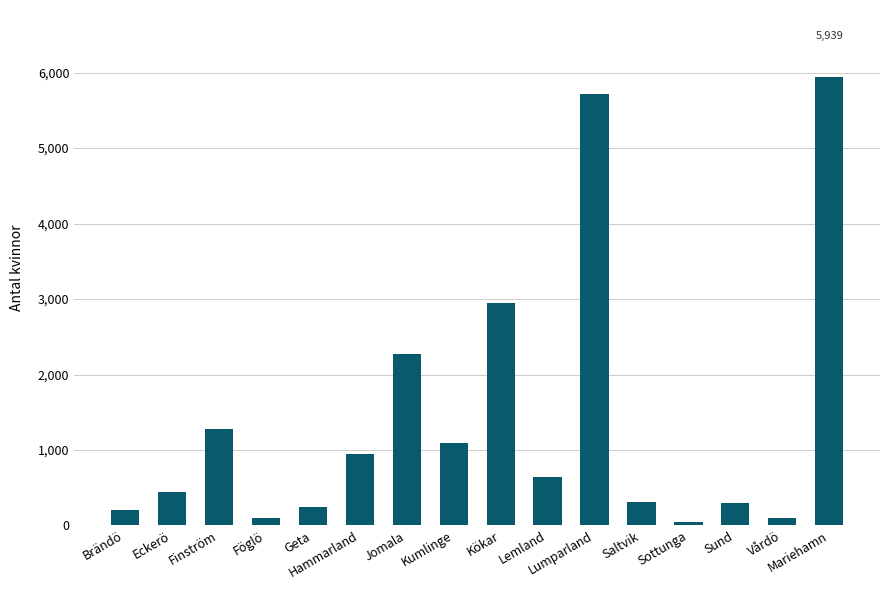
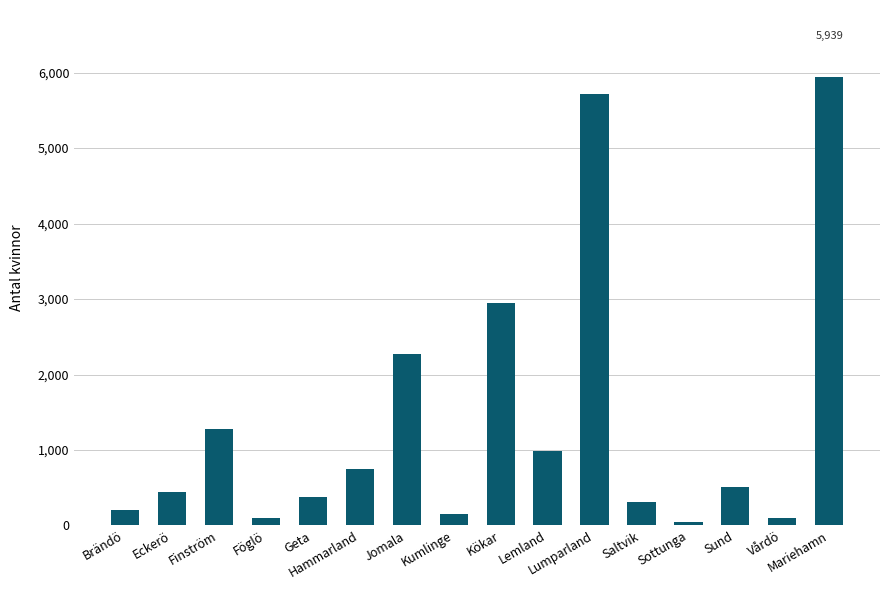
  {
    "Brändö": "200",
    "Eckerö": "400",
    "Finström": "1,300",
    "Föglö": "100",
-   "Geta": "200",
-   "Hammarland": "1,000",
+   "Geta": "400",
+   "Hammarland": "700",
    "Jomala": "2,300",
-   "Kumlinge": "1,100",
+   "Kumlinge": "100",
    "Kökar": "3,000",
-   "Lemland": "600",
+   "Lemland": "1,000",
    "Lumparland": "5,700",
    "Saltvik": "300",
    "Sottunga": "0",
-   "Sund": "300",
+   "Sund": "500",
    "Vårdö": "100",
    "Mariehamn": "5,900"
  }
